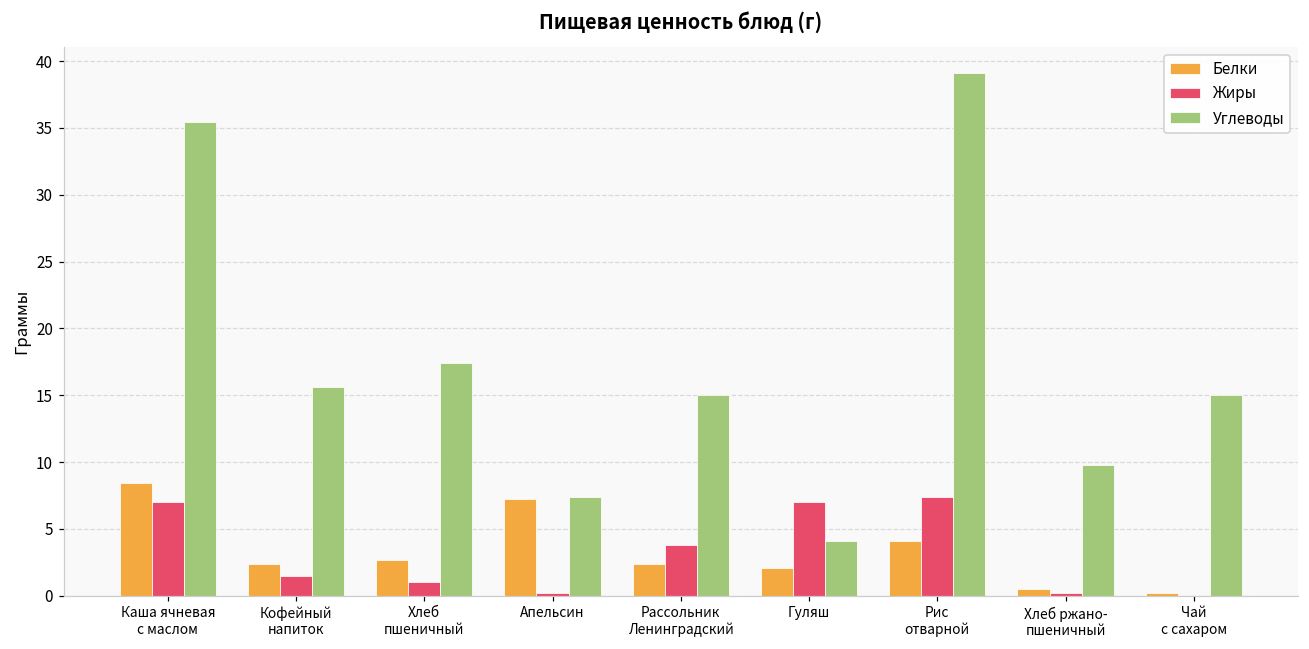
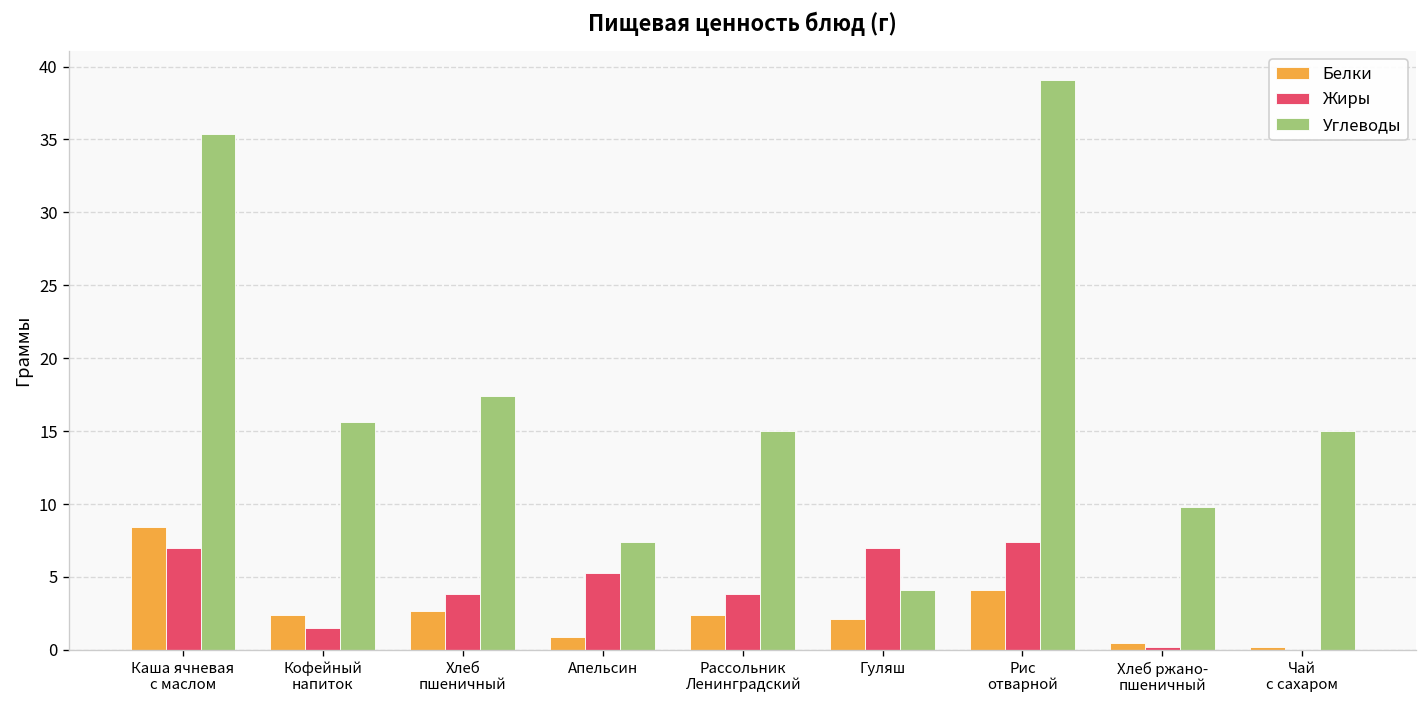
  {
    "Белки": {
      "Каша ячневая с маслом": 8.4,
      "Кофейный напиток": 2.4,
      "Хлеб пшеничный": 2.7,
-     "Апельсин": 7.2,
+     "Апельсин": 0.9,
      "Рассольник Ленинградский": 2.4,
      "Гуляш": 2.1,
      "Рис отварной": 4.1,
      "Хлеб ржано- пшеничный": 0.5
    },
    "Жиры": {
      "Каша ячневая с маслом": 7.0,
      "Кофейный напиток": 1.5,
-     "Хлеб пшеничный": 1.0,
-     "Апельсин": 0.2,
+     "Хлеб пшеничный": 3.8,
+     "Апельсин": 5.3,
      "Рассольник Ленинградский": 3.8,
      "Гуляш": 7.0,
      "Рис отварной": 7.4,
      "Чай с сахаром": 0.0
    },
    "Углеводы": {
      "Каша ячневая с маслом": 35.4,
      "Кофейный напиток": 15.6,
      "Хлеб пшеничный": 17.4,
      "Апельсин": 7.4,
      "Рассольник Ленинградский": 15.0,
      "Гуляш": 4.1,
      "Рис отварной": 39.1,
      "Хлеб ржано- пшеничный": 9.8,
      "Чай с сахаром": 15.0
    }
  }
